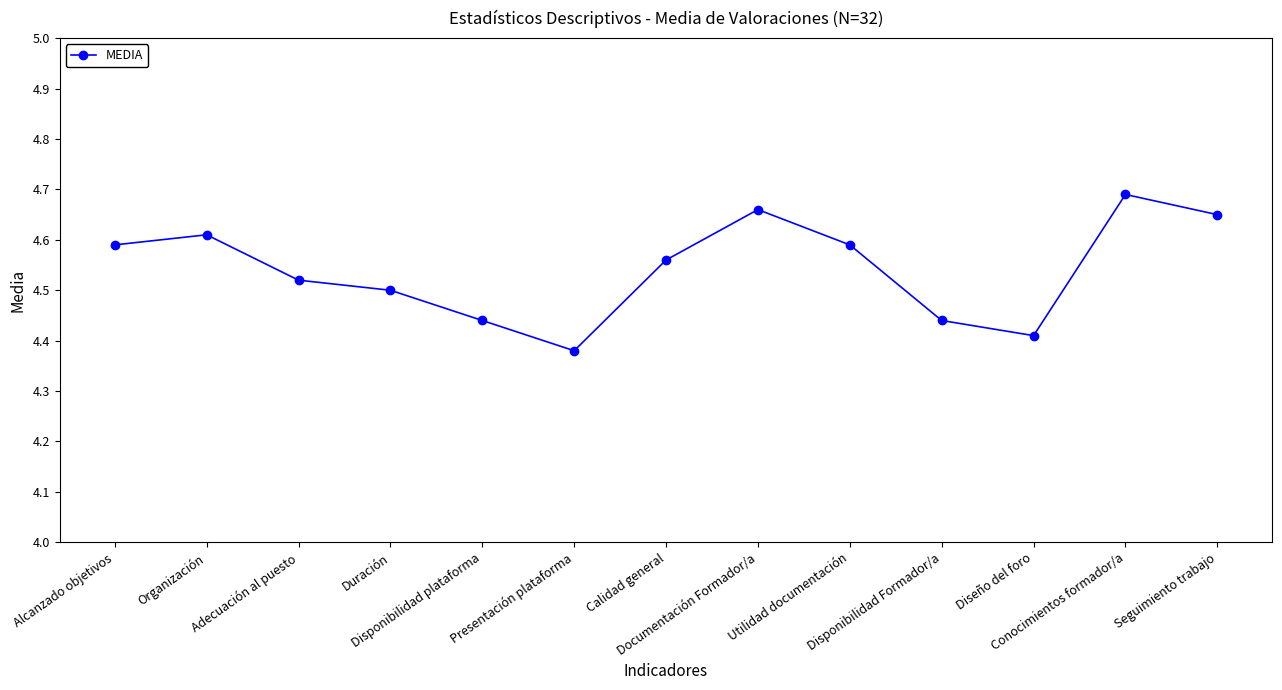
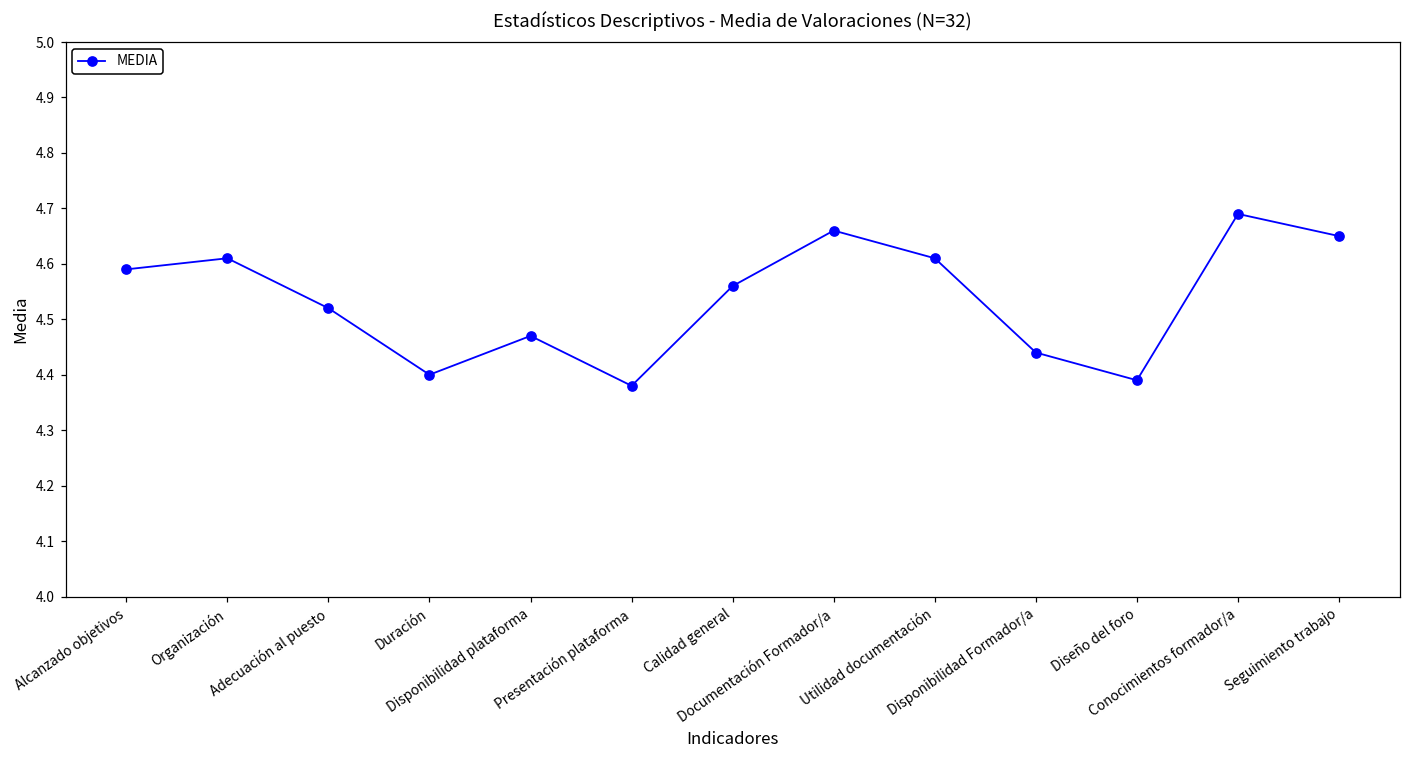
  {
    "Alcanzado objetivos": 4.59,
    "Organización": 4.61,
    "Adecuación al puesto": 4.52,
-   "Duración": 4.5,
-   "Disponibilidad plataforma": 4.44,
+   "Duración": 4.4,
+   "Disponibilidad plataforma": 4.47,
    "Presentación plataforma": 4.38,
    "Calidad general": 4.56,
    "Documentación Formador/a": 4.66,
-   "Utilidad documentación": 4.59,
+   "Utilidad documentación": 4.61,
    "Disponibilidad Formador/a": 4.44,
-   "Diseño del foro": 4.41,
+   "Diseño del foro": 4.39,
    "Conocimientos formador/a": 4.69,
    "Seguimiento trabajo": 4.65
  }
